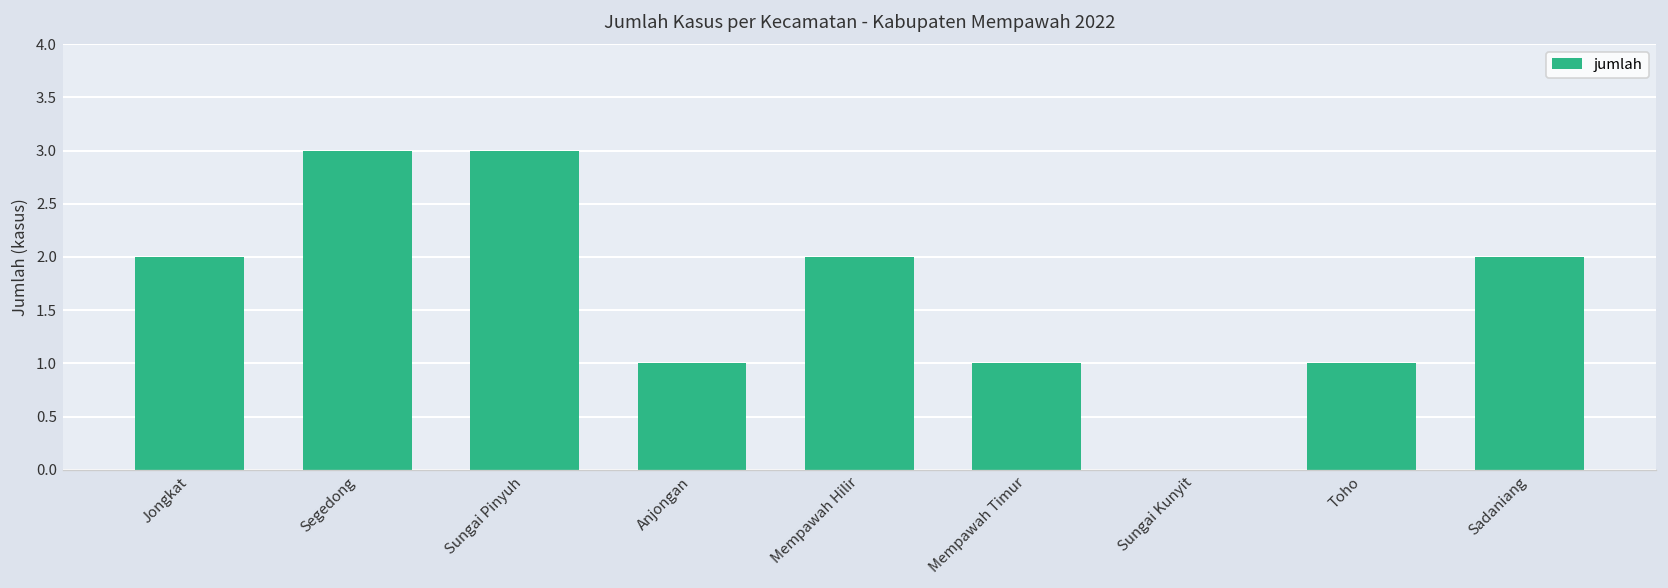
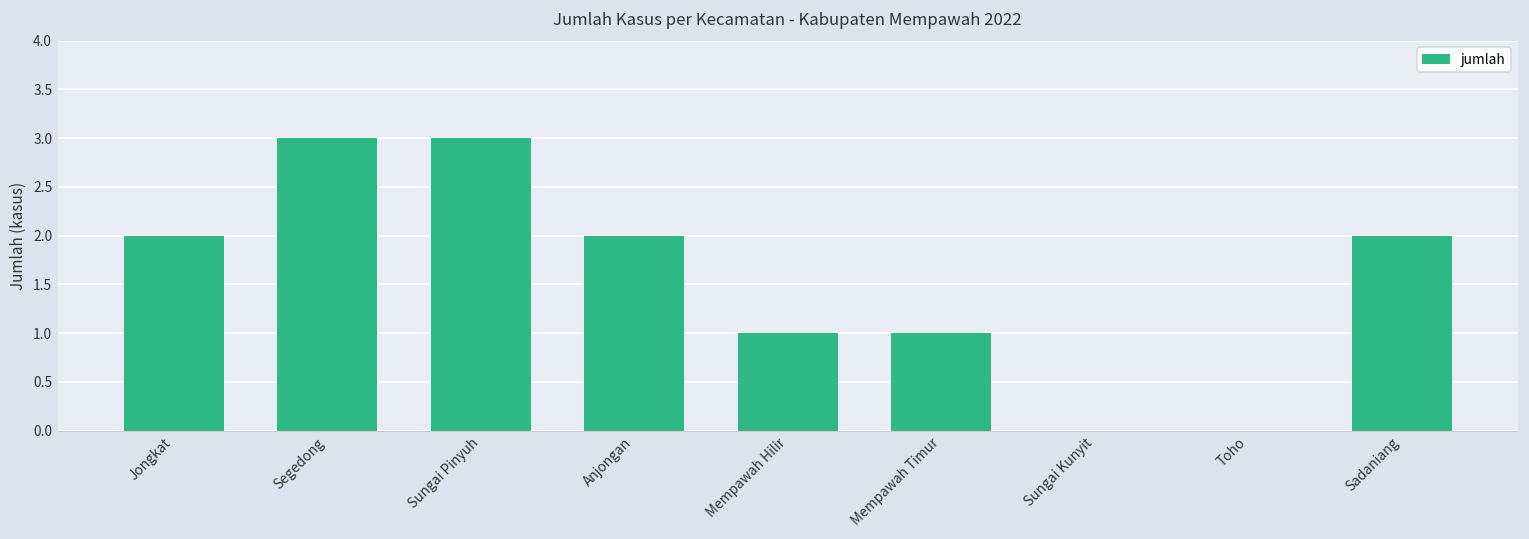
  {
    "Jongkat": 2,
    "Segedong": 3,
    "Sungai Pinyuh": 3,
-   "Anjongan": 1,
-   "Mempawah Hilir": 2,
+   "Anjongan": 2,
+   "Mempawah Hilir": 1,
    "Mempawah Timur": 1,
    "Sungai Kunyit": 0,
-   "Toho": 1,
+   "Toho": 0,
    "Sadaniang": 2
  }
